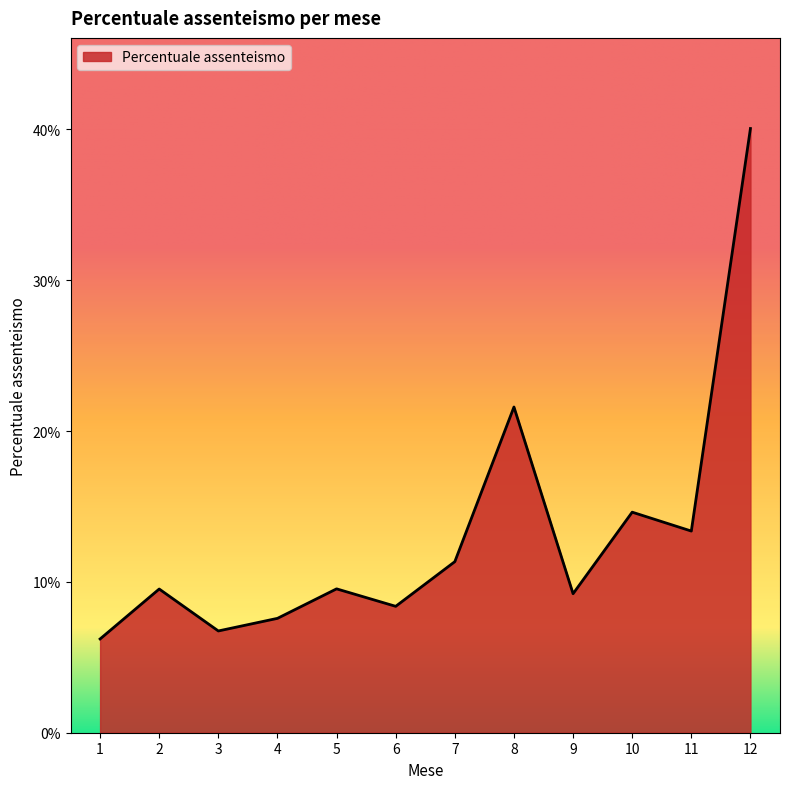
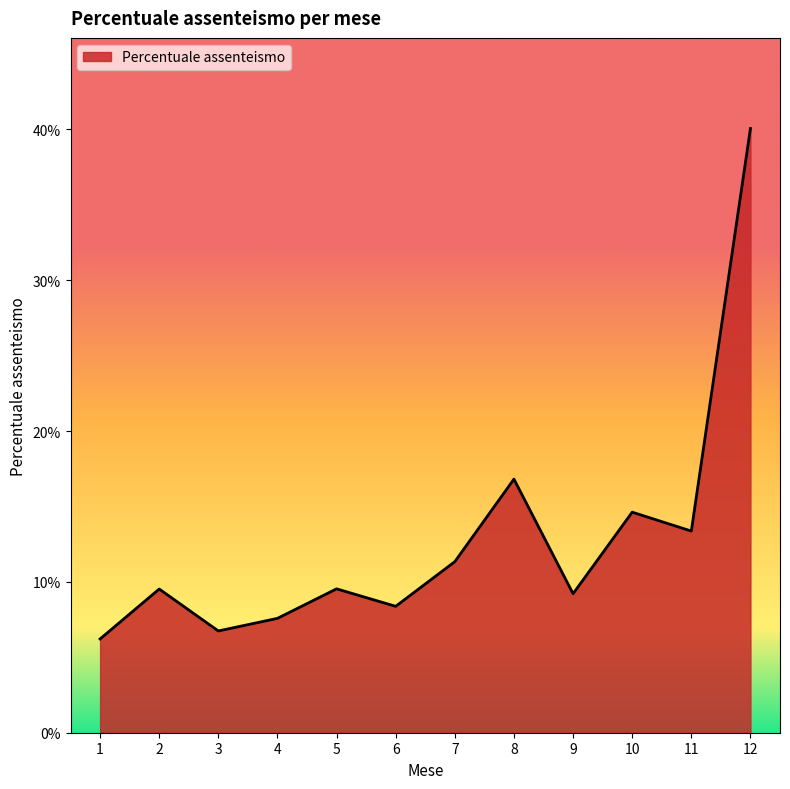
  {
    "1": "6.2%",
    "2": "9.5%",
    "3": "6.7%",
    "4": "7.6%",
    "5": "9.5%",
    "6": "8.4%",
    "7": "11.3%",
-   "8": "21.6%",
+   "8": "16.8%",
    "9": "9.2%",
    "10": "14.6%",
    "11": "13.4%",
    "12": "40.1%"
  }
